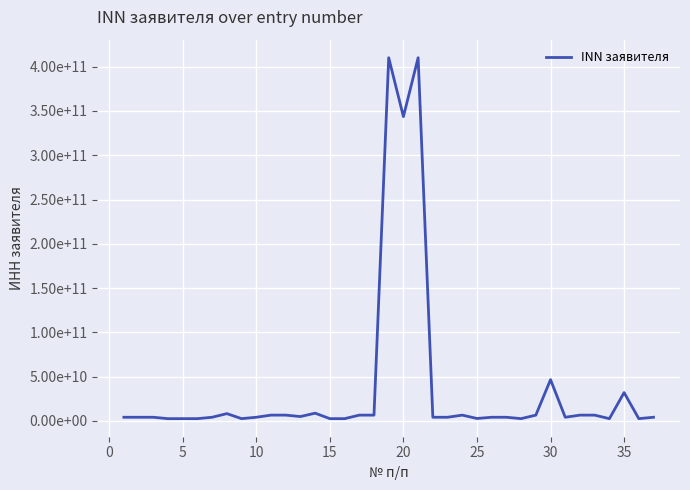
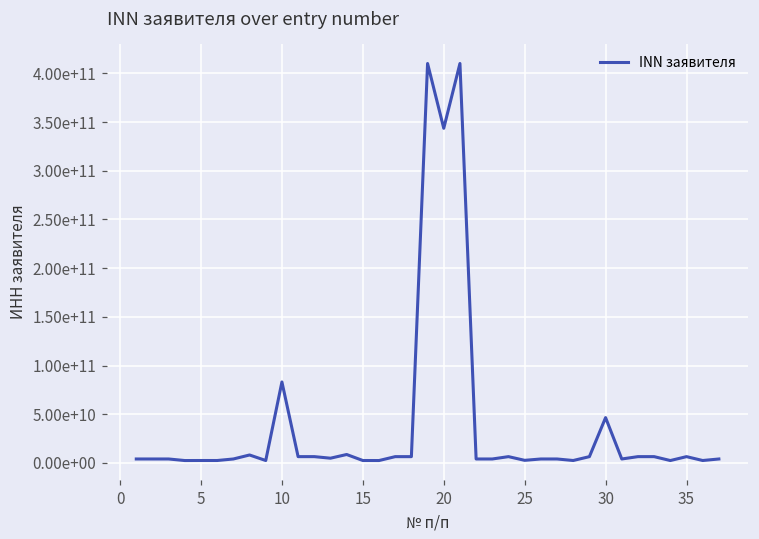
  {
    "5": 0,
-   "10": 0,
+   "10": 80000000000,
    "15": 0,
    "20": 340000000000,
    "25": 0,
    "30": 50000000000,
-   "35": 30000000000
+   "35": 10000000000
  }
